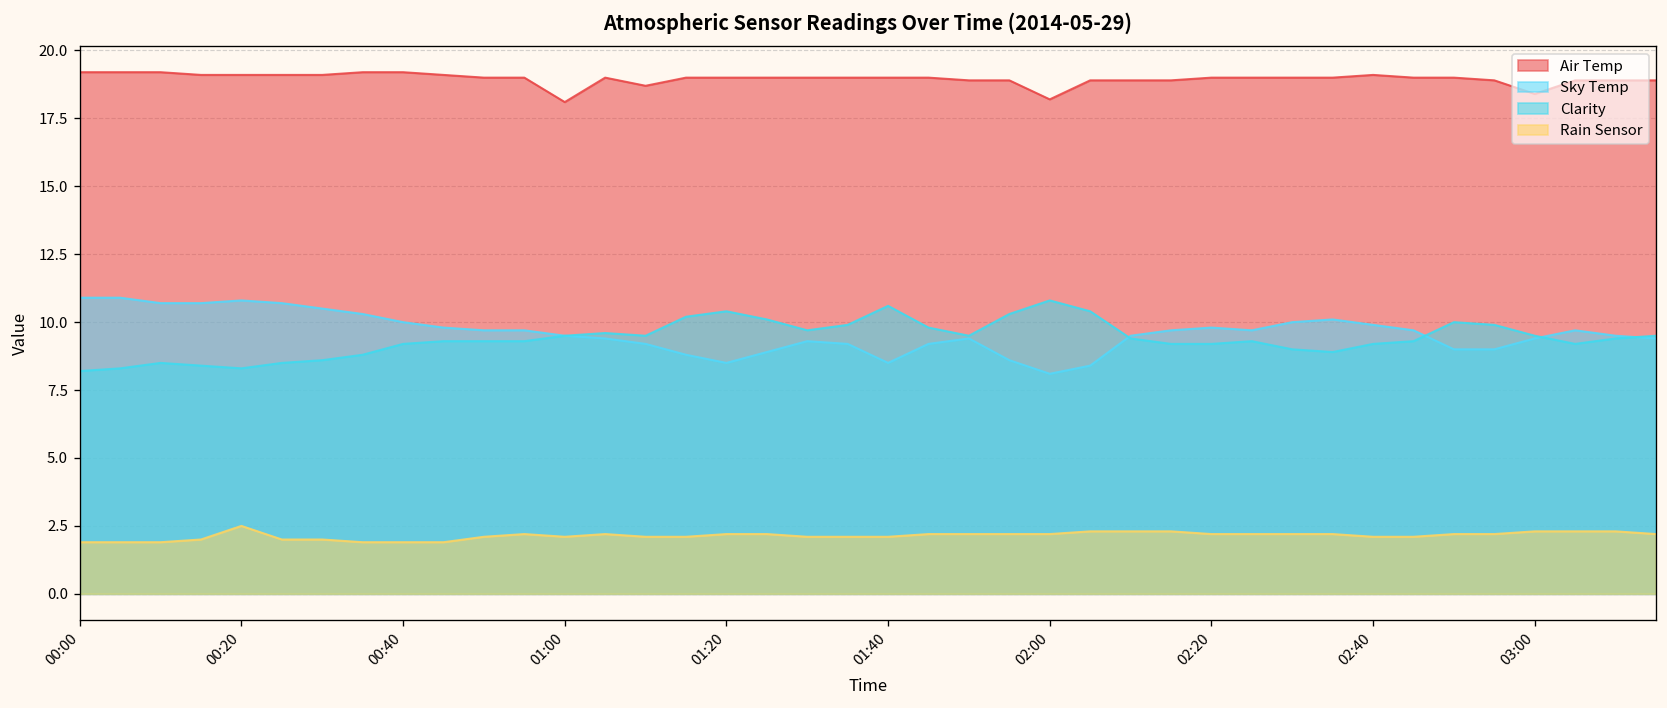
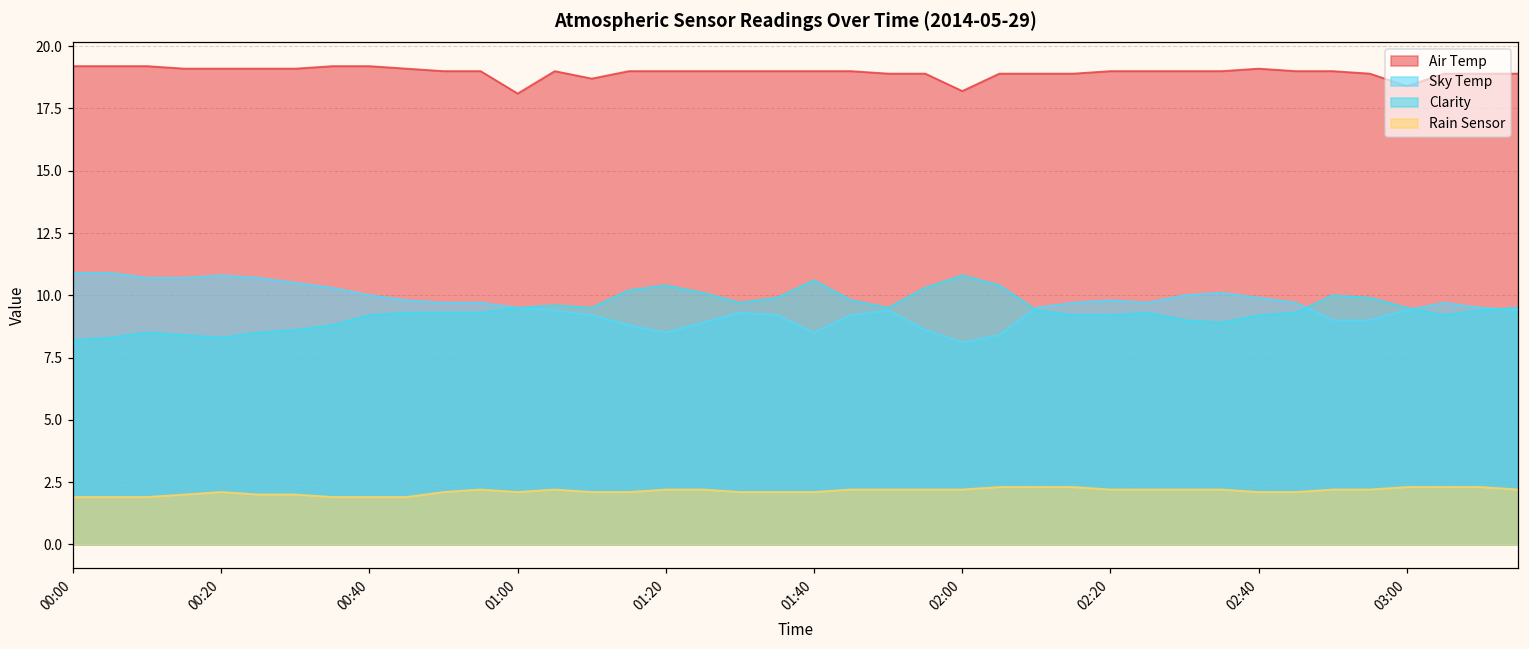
  {
    "Air Temp": {
      "00:00": 19.2,
      "00:20": 19.1,
      "00:40": 19.2,
      "01:00": 18.1,
      "01:20": 19.0,
      "01:40": 19.0,
      "02:00": 18.2,
      "02:20": 19.0,
      "02:40": 19.1
    },
    "Rain Sensor": {
      "00:00": 1.9,
-     "00:20": 2.5,
+     "00:20": 2.1,
      "00:40": 1.9,
      "01:00": 2.1,
      "01:20": 2.2,
      "01:40": 2.1,
      "02:00": 2.2,
      "02:20": 2.2,
      "02:40": 2.1,
      "03:00": 2.3
    }
  }
